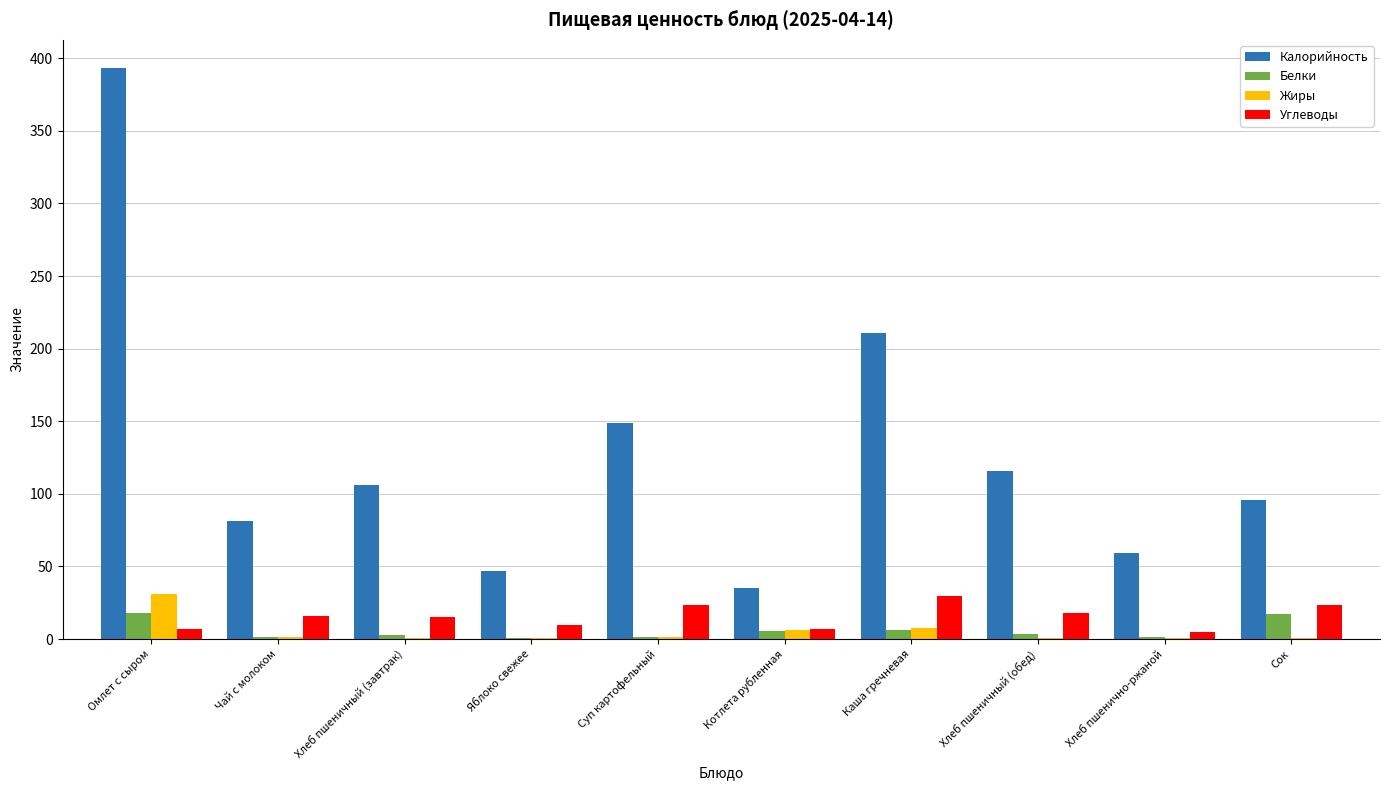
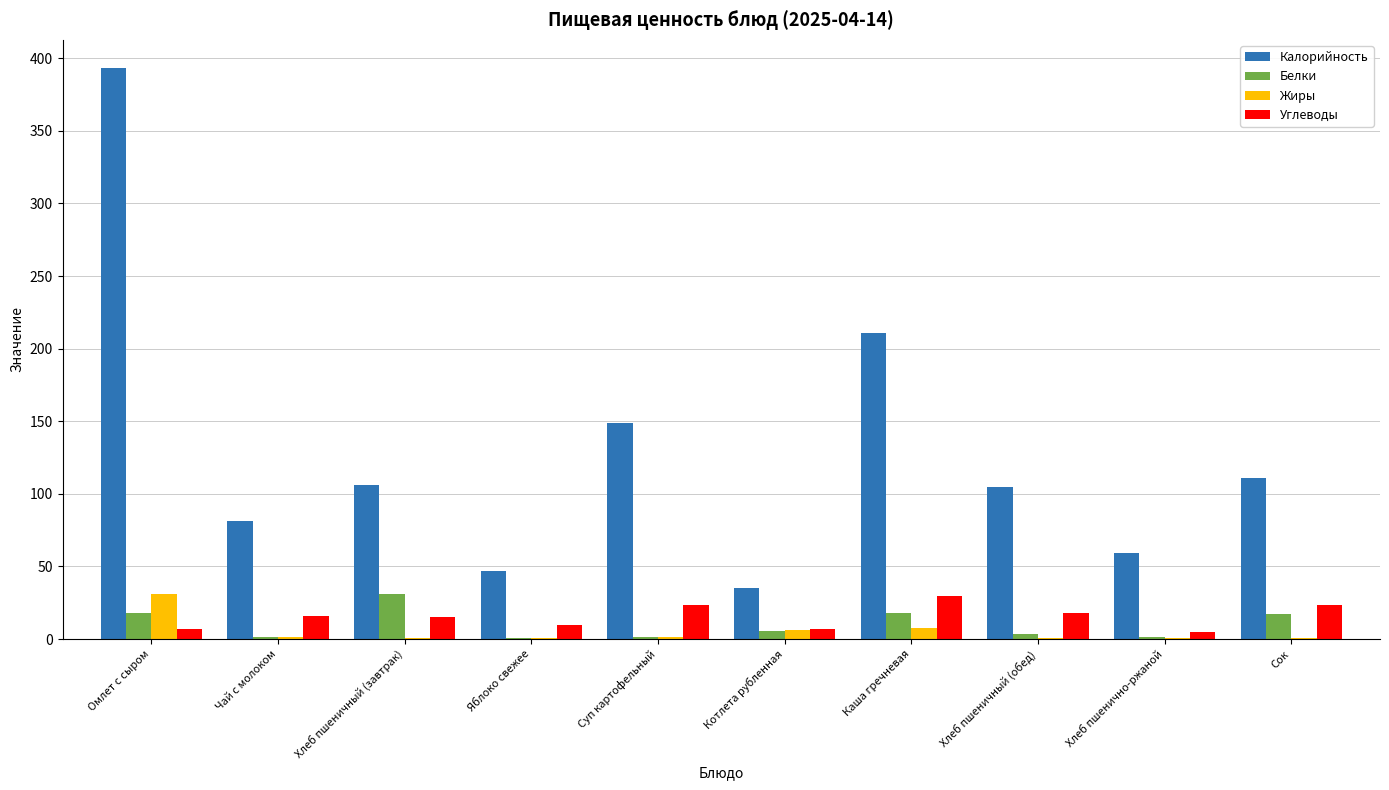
  {
    "Калорийность": {
      "Омлет с сыром": 393,
      "Чай с молоком": 81,
      "Хлеб пшеничный (завтрак)": 106,
      "Яблоко свежее": 47,
      "Суп картофельный": 149,
      "Котлета рубленная": 35,
      "Каша гречневая": 211,
-     "Хлеб пшеничный (обед)": 116,
+     "Хлеб пшеничный (обед)": 105,
      "Хлеб пшенично-ржаной": 59,
-     "Сок": 96
+     "Сок": 111
    },
    "Белки": {
      "Омлет с сыром": 18,
-     "Хлеб пшеничный (завтрак)": 3,
+     "Хлеб пшеничный (завтрак)": 31,
      "Котлета рубленная": 6,
-     "Каша гречневая": 6,
+     "Каша гречневая": 18,
      "Хлеб пшеничный (обед)": 3,
      "Сок": 17
    },
    "Жиры": {
      "Омлет с сыром": 31,
      "Котлета рубленная": 6,
      "Каша гречневая": 8
    },
    "Углеводы": {
      "Омлет с сыром": 7,
      "Чай с молоком": 16,
      "Хлеб пшеничный (завтрак)": 15,
      "Яблоко свежее": 10,
      "Суп картофельный": 24,
      "Котлета рубленная": 7,
      "Каша гречневая": 29,
      "Хлеб пшеничный (обед)": 18,
      "Хлеб пшенично-ржаной": 5,
      "Сок": 23
    }
  }
